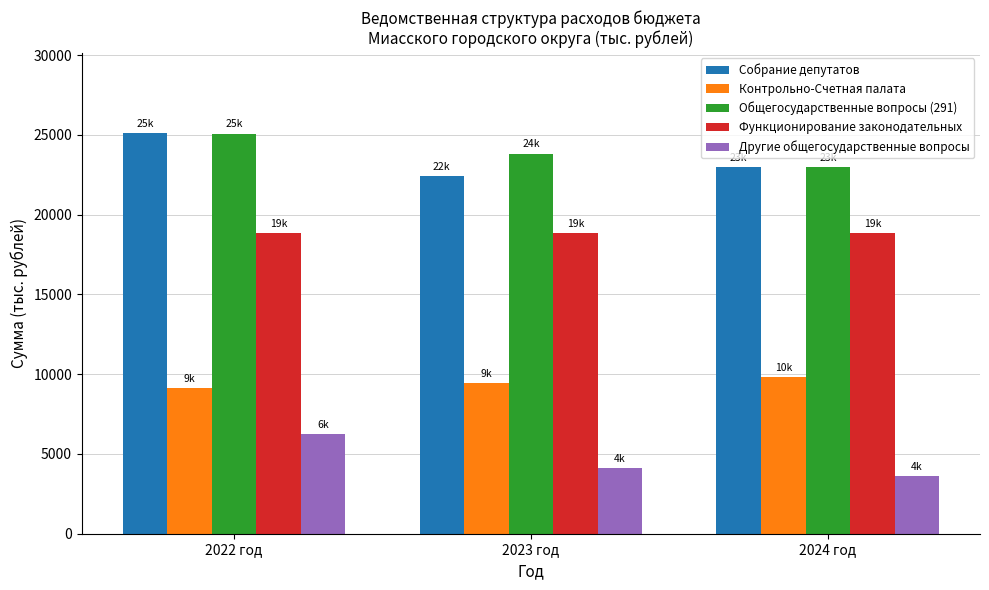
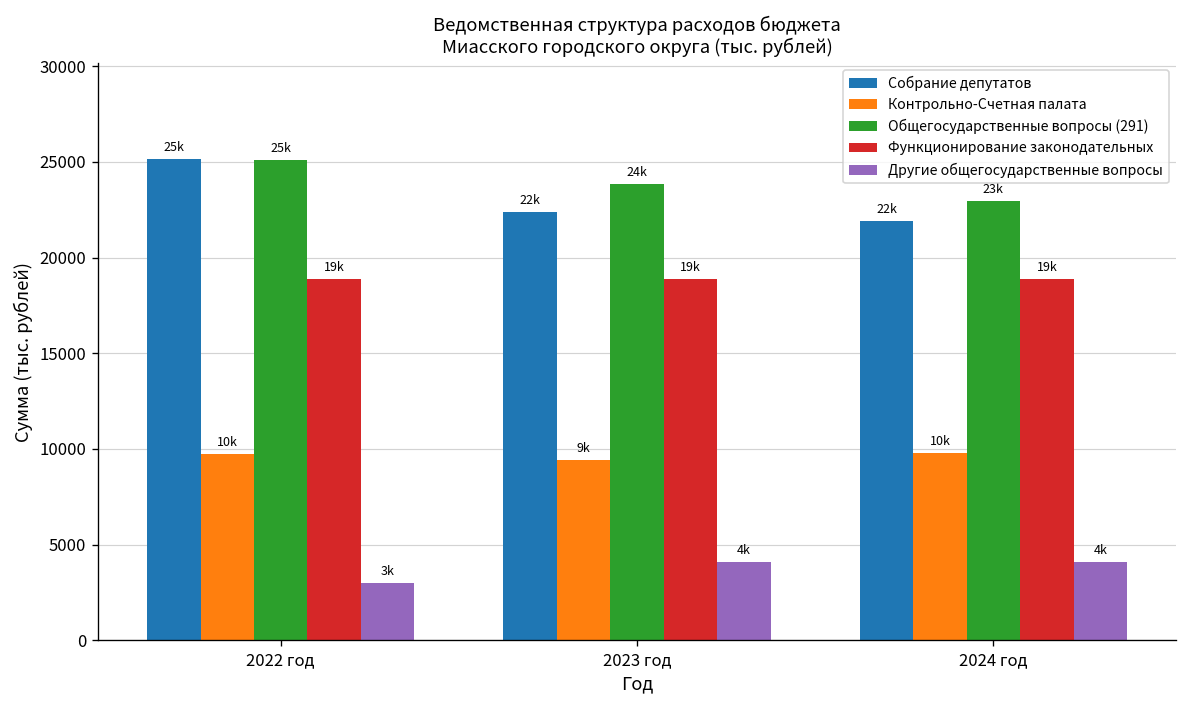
  {
    "Собрание депутатов": {
-     "2024 год": "23000"
+     "2024 год": "21900"
    },
    "Контрольно-Счетная палата": {
-     "2022 год": "9k",
+     "2022 год": "10k",
      "2023 год": "9k",
      "2024 год": "10k"
    },
    "Общегосударственные вопросы (291)": {
      "2022 год": "25k",
      "2023 год": "24k"
    },
    "Функционирование законодательных": {
      "2022 год": "19k",
      "2023 год": "19k",
      "2024 год": "19k"
    },
    "Другие общегосударственные вопросы": {
-     "2022 год": "6k",
+     "2022 год": "3k",
      "2023 год": "4k",
-     "2024 год": "3600"
+     "2024 год": "4100"
    }
  }
